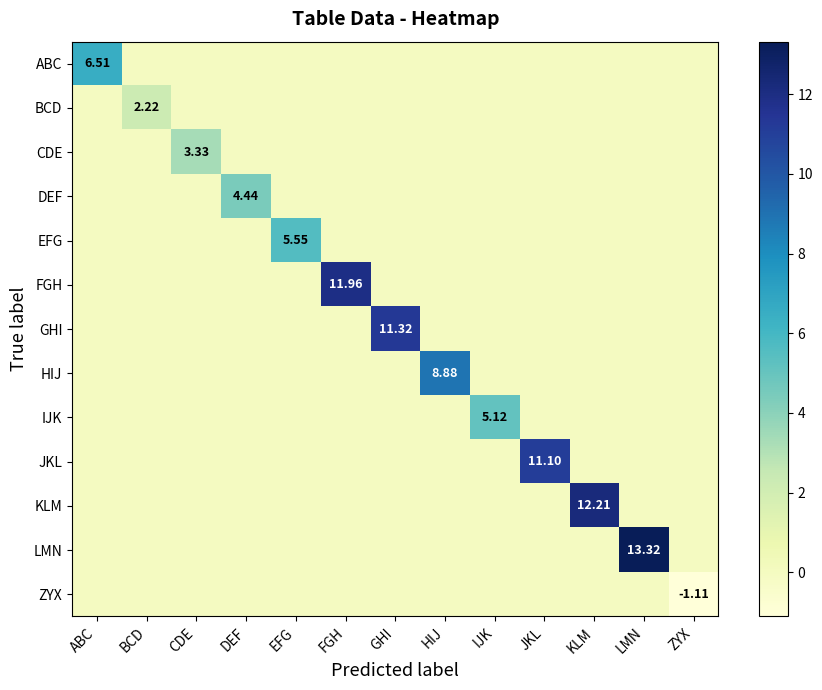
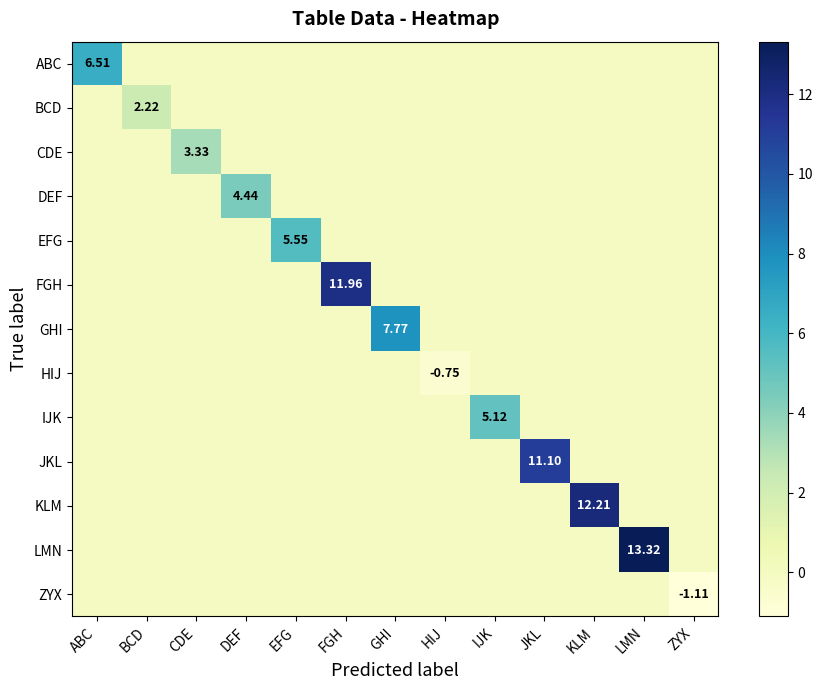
  {
    "ABC": {
      "ABC": 6.51
    },
    "BCD": {
      "BCD": 2.22
    },
    "CDE": {
      "CDE": 3.33
    },
    "DEF": {
      "DEF": 4.44
    },
    "EFG": {
      "EFG": 5.55
    },
    "FGH": {
      "FGH": 11.96
    },
    "GHI": {
-     "GHI": 11.32
+     "GHI": 7.77
    },
    "HIJ": {
-     "HIJ": 8.88
+     "HIJ": -0.75
    },
    "IJK": {
      "IJK": 5.12
    },
    "JKL": {
      "JKL": 11.10
    },
    "KLM": {
      "KLM": 12.21
    },
    "LMN": {
      "LMN": 13.32
    },
    "ZYX": {
      "ZYX": -1.11
    }
  }
